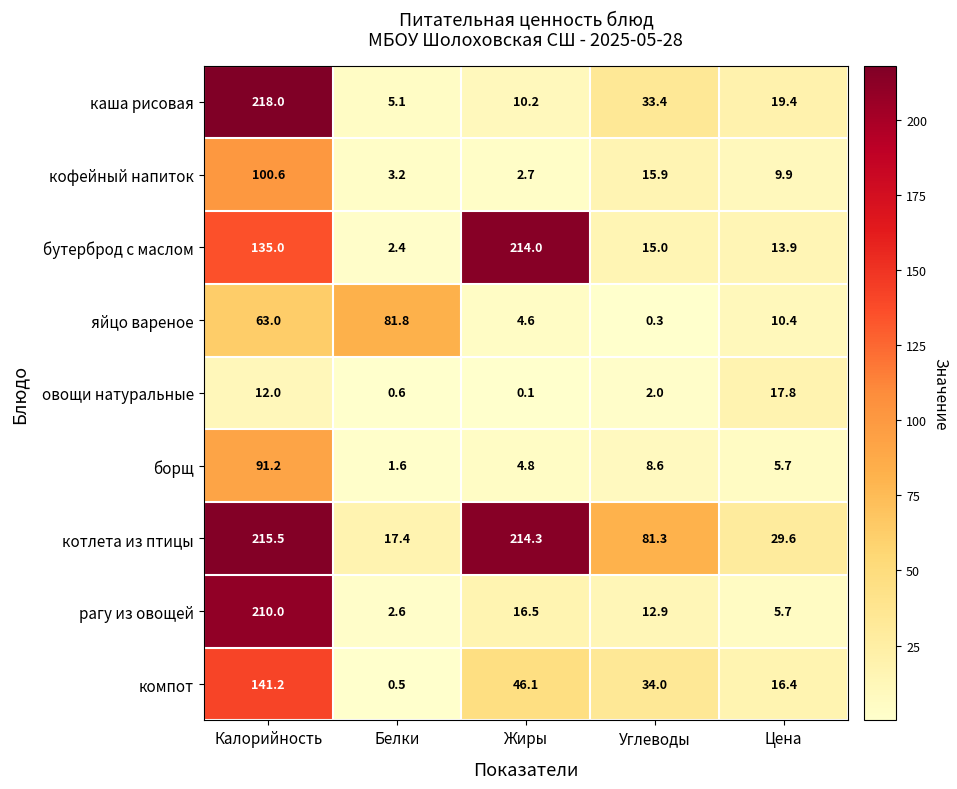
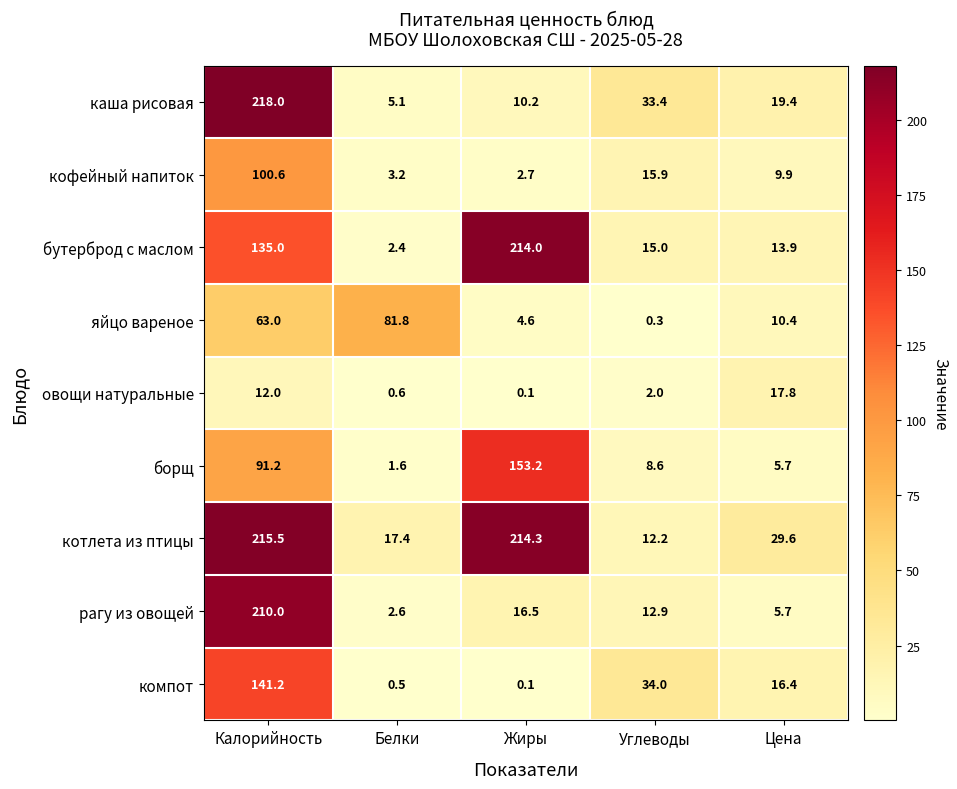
  {
    "каша рисовая": {
      "Калорийность": 218.0,
      "Белки": 5.1,
      "Жиры": 10.2,
      "Углеводы": 33.4,
      "Цена": 19.4
    },
    "кофейный напиток": {
      "Калорийность": 100.6,
      "Белки": 3.2,
      "Жиры": 2.7,
      "Углеводы": 15.9,
      "Цена": 9.9
    },
    "бутерброд с маслом": {
      "Калорийность": 135.0,
      "Белки": 2.4,
      "Жиры": 214.0,
      "Углеводы": 15.0,
      "Цена": 13.9
    },
    "яйцо вареное": {
      "Калорийность": 63.0,
      "Белки": 81.8,
      "Жиры": 4.6,
      "Углеводы": 0.3,
      "Цена": 10.4
    },
    "овощи натуральные": {
      "Калорийность": 12.0,
      "Белки": 0.6,
      "Жиры": 0.1,
      "Углеводы": 2.0,
      "Цена": 17.8
    },
    "борщ": {
      "Калорийность": 91.2,
      "Белки": 1.6,
-     "Жиры": 4.8,
+     "Жиры": 153.2,
      "Углеводы": 8.6,
      "Цена": 5.7
    },
    "котлета из птицы": {
      "Калорийность": 215.5,
      "Белки": 17.4,
      "Жиры": 214.3,
-     "Углеводы": 81.3,
+     "Углеводы": 12.2,
      "Цена": 29.6
    },
    "рагу из овощей": {
      "Калорийность": 210.0,
      "Белки": 2.6,
      "Жиры": 16.5,
      "Углеводы": 12.9,
      "Цена": 5.7
    },
    "компот": {
      "Калорийность": 141.2,
      "Белки": 0.5,
-     "Жиры": 46.1,
+     "Жиры": 0.1,
      "Углеводы": 34.0,
      "Цена": 16.4
    }
  }
